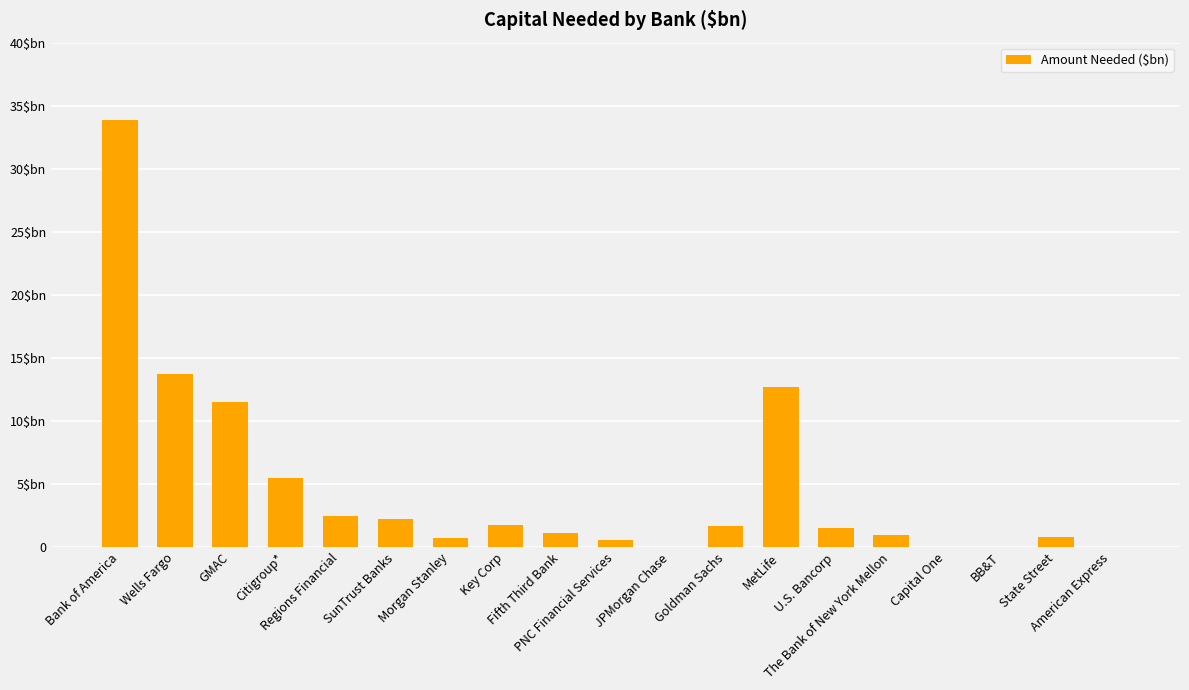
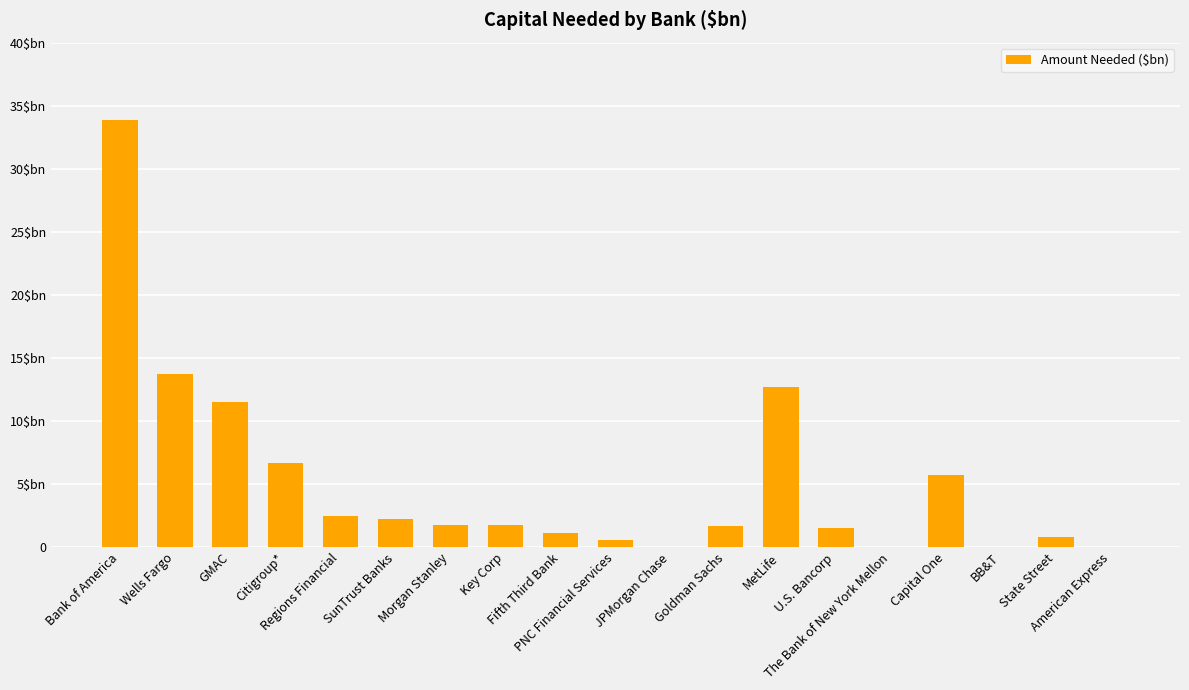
  {
    "Bank of America": "33.9$bn",
    "Wells Fargo": "13.7$bn",
    "GMAC": "11.5$bn",
-   "Citigroup*": "5.5$bn",
+   "Citigroup*": "6.7$bn",
    "Regions Financial": "2.5$bn",
    "SunTrust Banks": "2.2$bn",
-   "Morgan Stanley": "0.7$bn",
+   "Morgan Stanley": "1.8$bn",
    "Key Corp": "1.8$bn",
    "Fifth Third Bank": "1.1$bn",
    "PNC Financial Services": "0.6$bn",
    "JPMorgan Chase": "0.0$bn",
    "Goldman Sachs": "1.7$bn",
    "MetLife": "12.7$bn",
    "U.S. Bancorp": "1.5$bn",
-   "The Bank of New York Mellon": "1$bn",
-   "Capital One": "0.0$bn",
+   "The Bank of New York Mellon": "0$bn",
+   "Capital One": "5.7$bn",
    "BB&T": "0.0$bn",
    "State Street": "0.8$bn",
    "American Express": "0.0$bn"
  }
